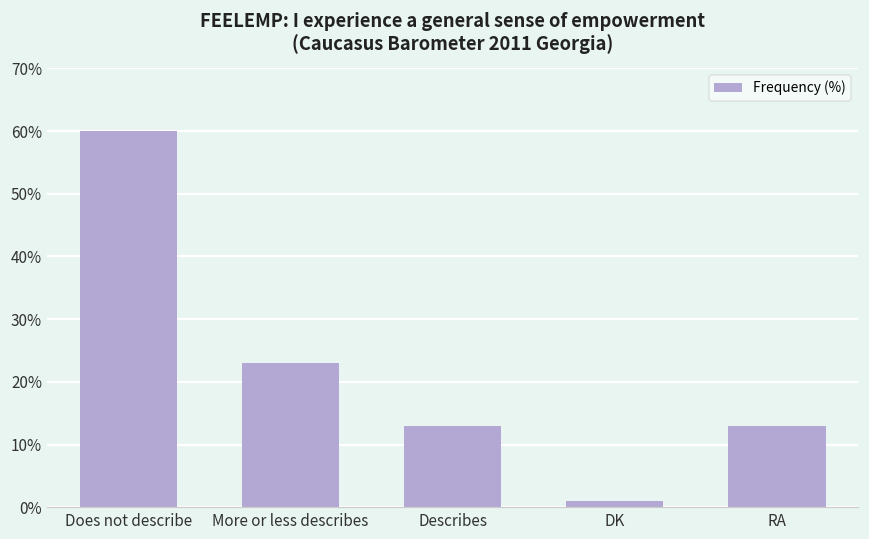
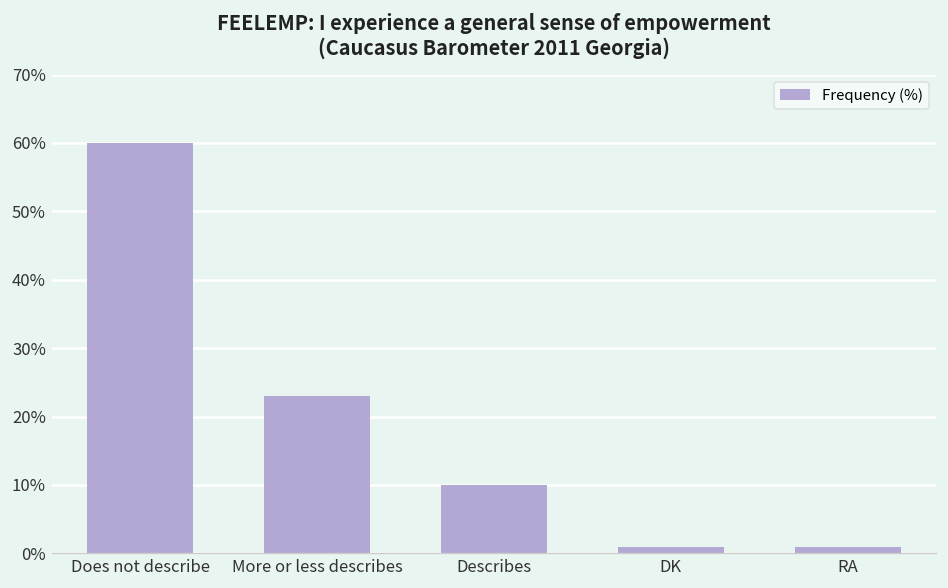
  {
    "Does not describe": "60%",
    "More or less describes": "23%",
-   "Describes": "13%",
+   "Describes": "10%",
    "DK": "1%",
-   "RA": "13%"
+   "RA": "1%"
  }
